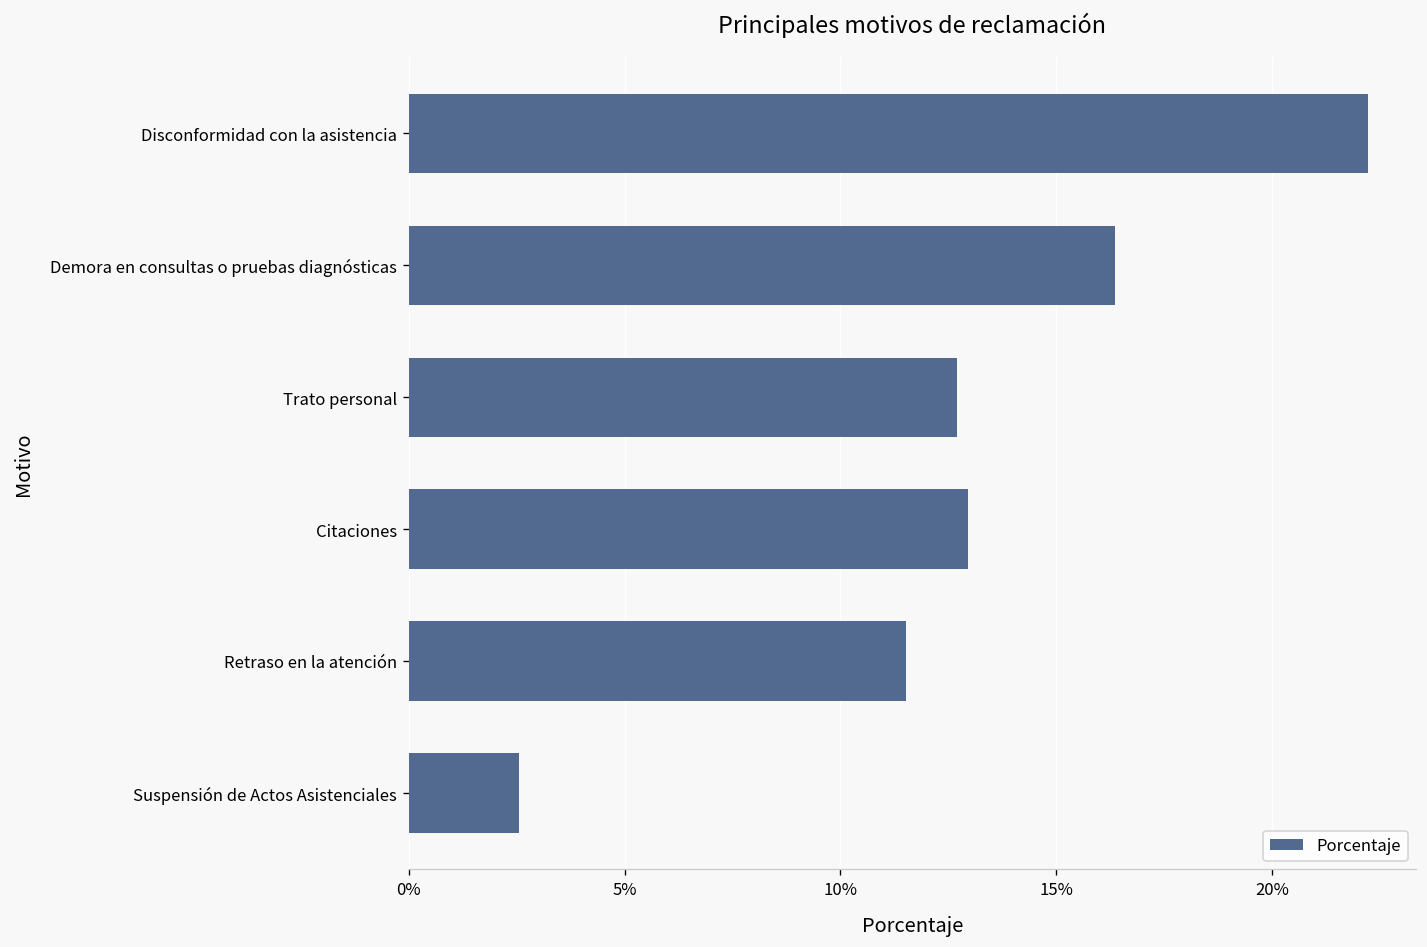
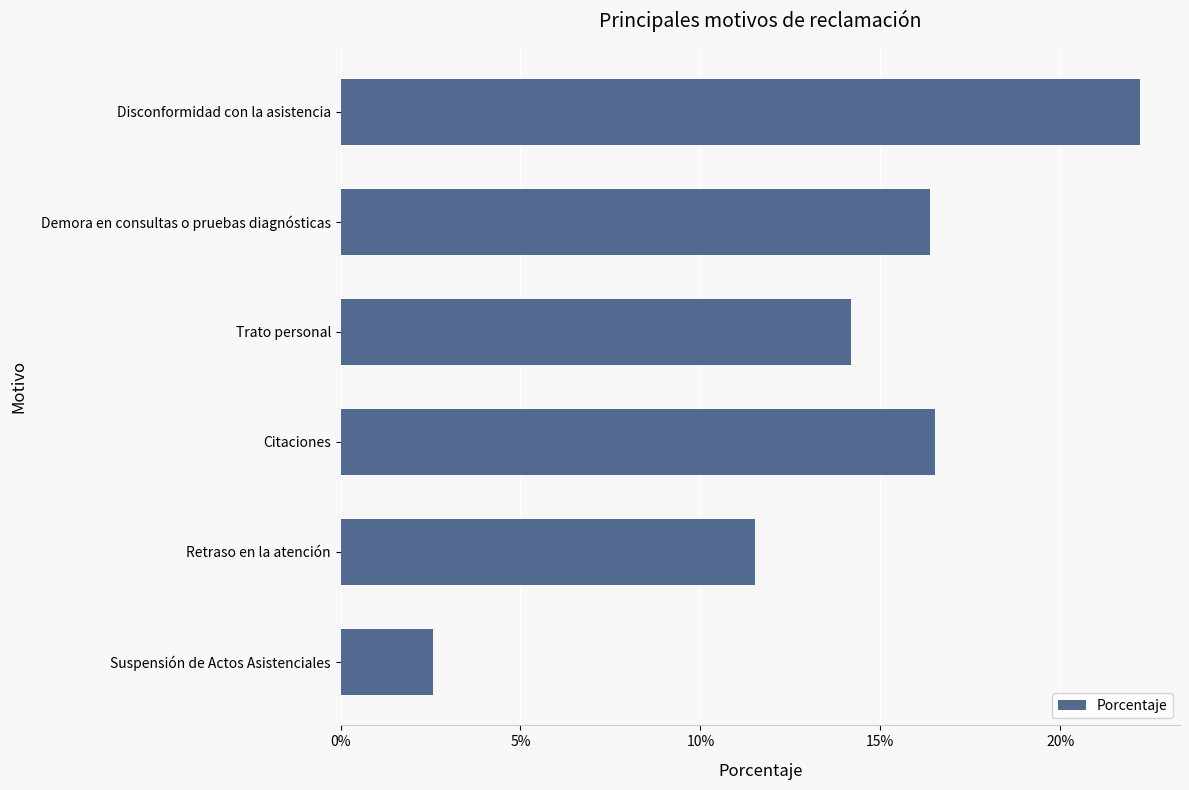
  {
    "Disconformidad con la asistencia": "22.2%",
    "Demora en consultas o pruebas diagnósticas": "16.4%",
-   "Trato personal": "12.7%",
-   "Citaciones": "13.0%",
+   "Trato personal": "14.2%",
+   "Citaciones": "16.5%",
    "Retraso en la atención": "11.5%",
    "Suspensión de Actos Asistenciales": "2.6%"
  }
